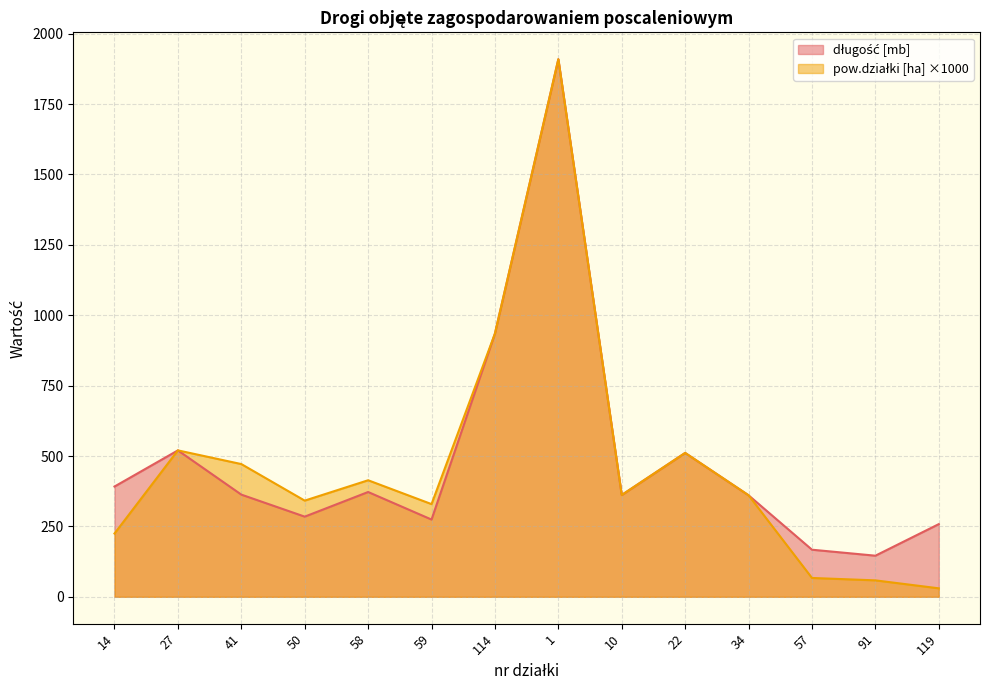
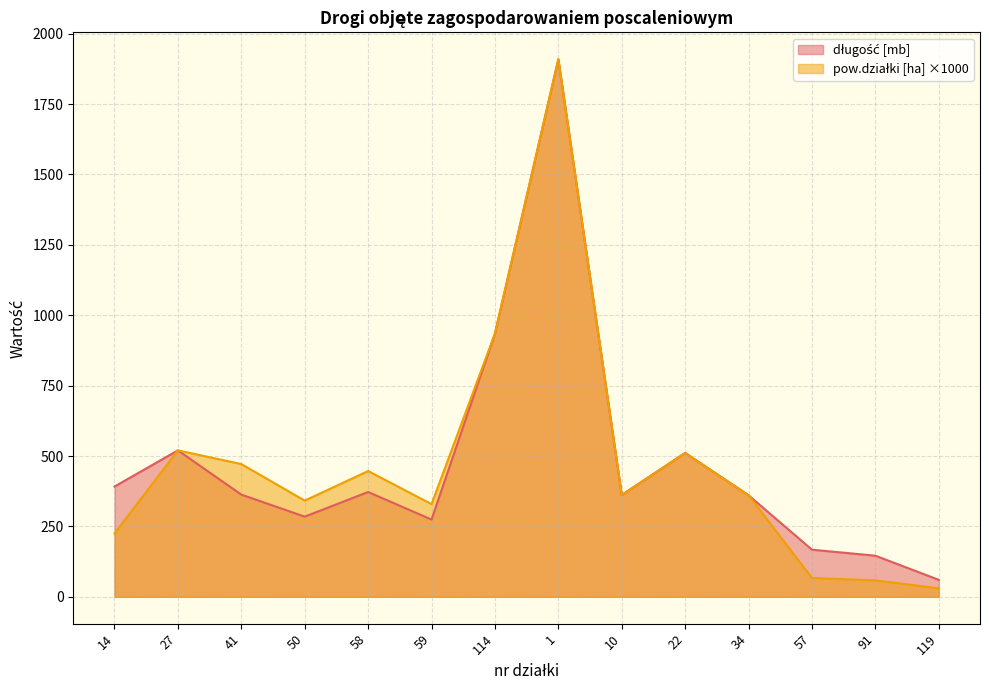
  {
    "długość [mb]": {
      "14": 390,
      "41": 360,
      "50": 280,
      "58": 370,
      "59": 270,
      "57": 170,
      "91": 150,
-     "119": 260
+     "119": 60
    },
    "pow.działki [ha] ×1000": {
      "14": 220,
      "41": 470,
      "50": 340,
-     "58": 410,
+     "58": 450,
      "59": 330,
      "57": 70,
      "91": 60,
      "119": 30
    }
  }
